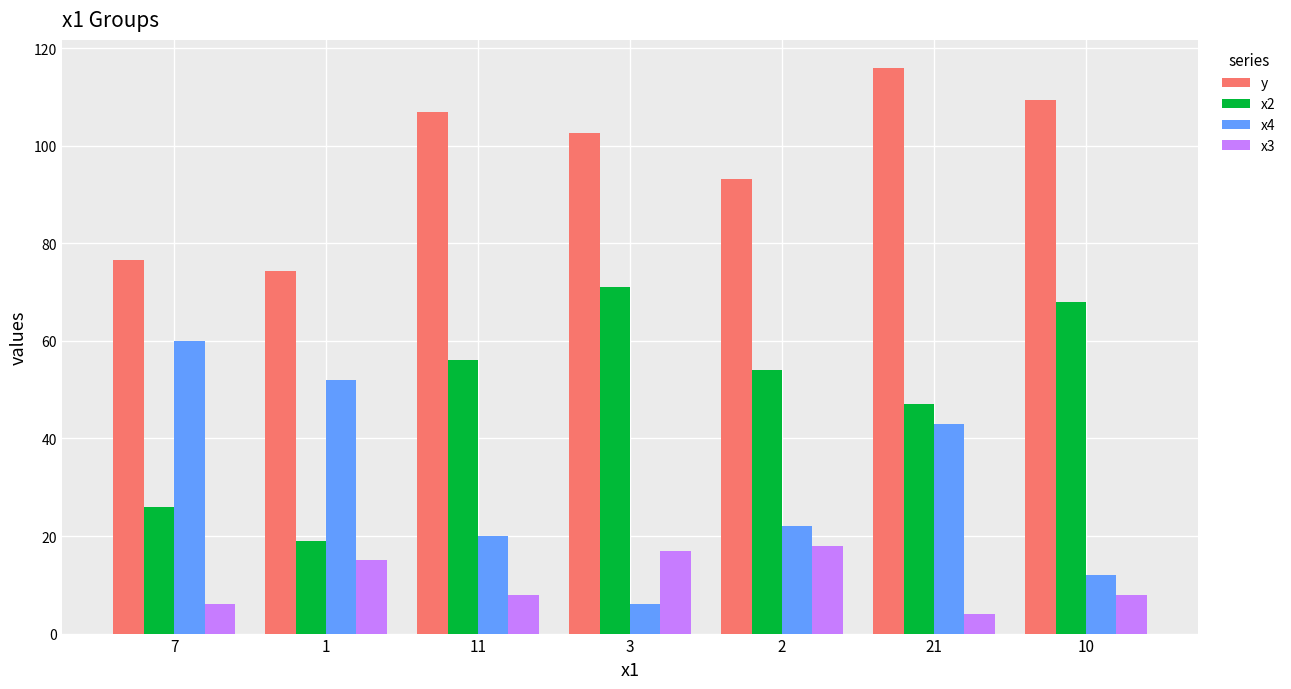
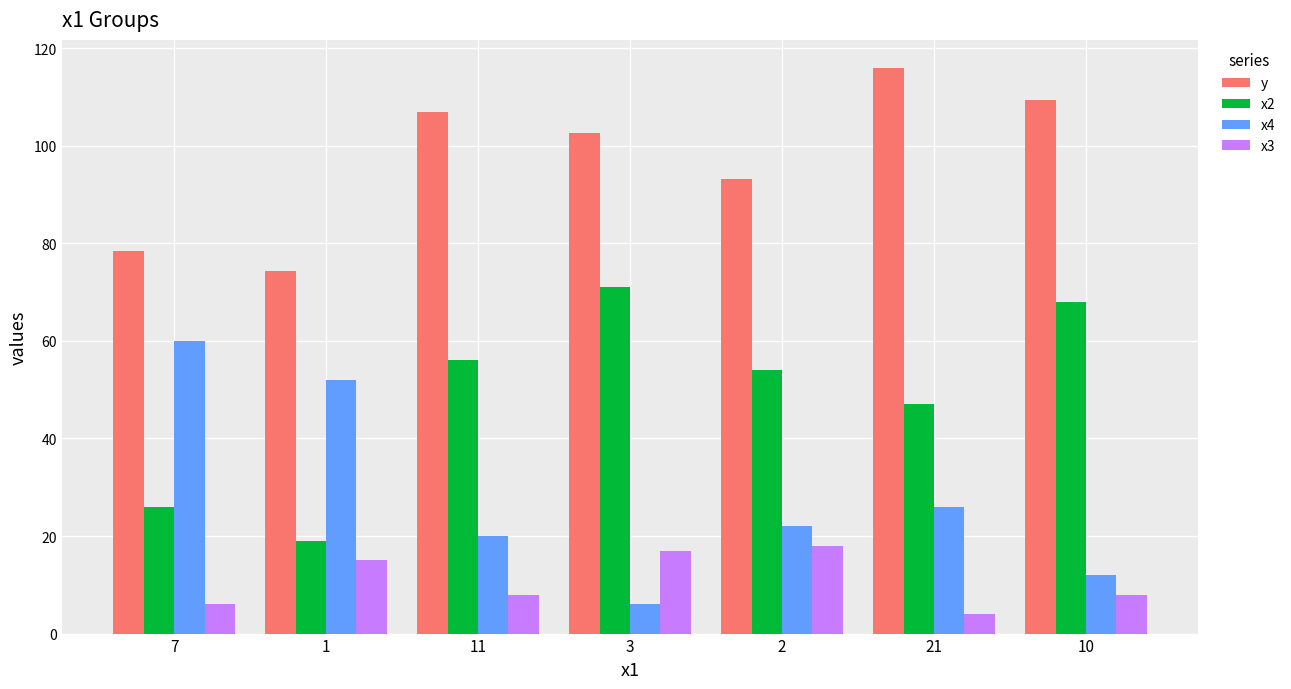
  {
    "y": {
-     "7": 77,
+     "7": 79,
      "1": 74,
      "11": 107,
      "3": 103,
      "2": 93,
      "21": 116,
      "10": 109
    },
    "x2": {
      "7": 26,
      "1": 19,
      "11": 56,
      "3": 71,
      "2": 54,
      "21": 47,
      "10": 68
    },
    "x4": {
      "7": 60,
      "1": 52,
      "11": 20,
      "3": 6,
      "2": 22,
-     "21": 43,
+     "21": 26,
      "10": 12
    },
    "x3": {
      "7": 6,
      "1": 15,
      "11": 8,
      "3": 17,
      "2": 18,
      "21": 4,
      "10": 8
    }
  }
